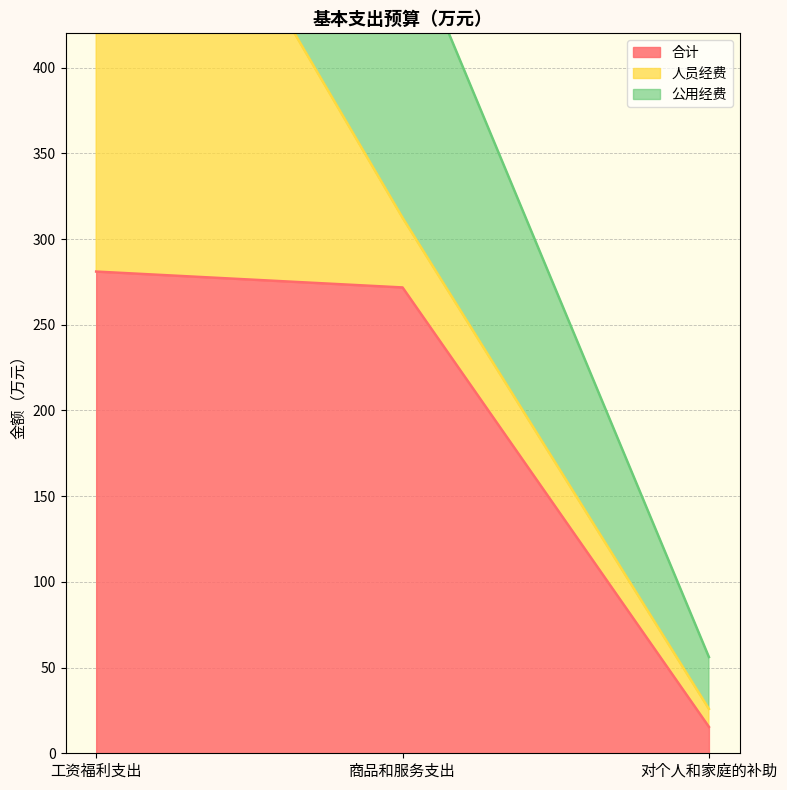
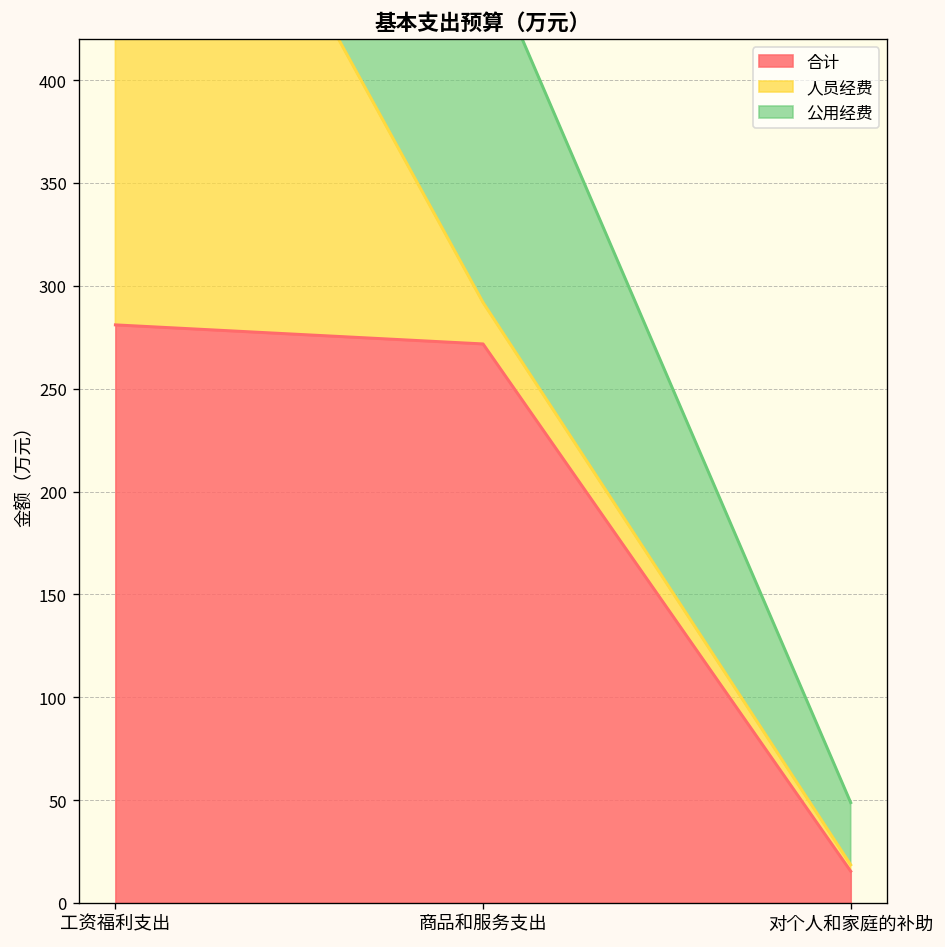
  {
    "合计": {
      "工资福利支出": 281,
      "商品和服务支出": 272,
      "对个人和家庭的补助": 15
    },
    "人员经费": {
-     "商品和服务支出": 41,
-     "对个人和家庭的补助": 10
+     "商品和服务支出": 20,
+     "对个人和家庭的补助": 3
    },
    "公用经费": {
      "对个人和家庭的补助": 30
    }
  }
